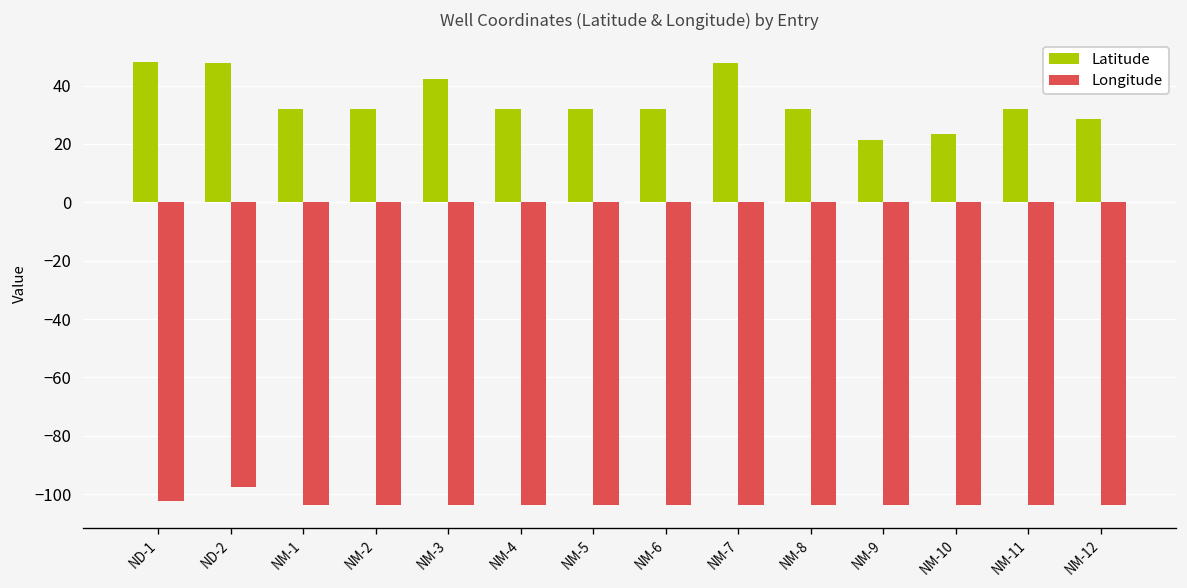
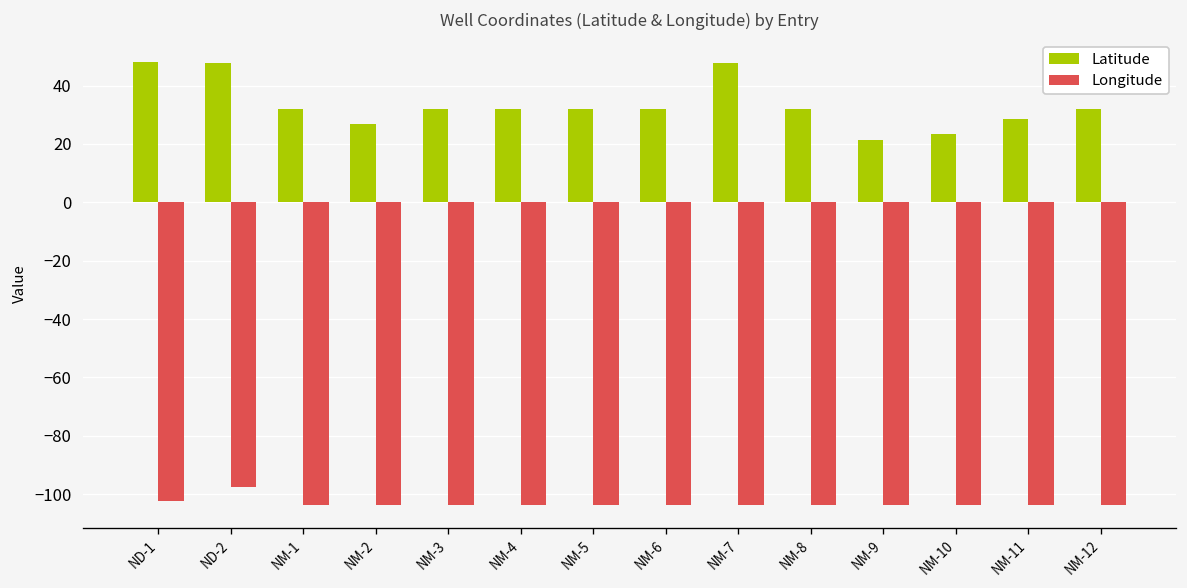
  {
    "Latitude": {
      "ND-1": 48,
      "ND-2": 48,
      "NM-1": 32,
-     "NM-2": 32,
-     "NM-3": 42,
+     "NM-2": 27,
+     "NM-3": 32,
      "NM-4": 32,
      "NM-5": 32,
      "NM-6": 32,
      "NM-7": 48,
      "NM-8": 32,
      "NM-9": 21,
      "NM-10": 24,
-     "NM-11": 32,
-     "NM-12": 29
+     "NM-11": 28,
+     "NM-12": 32
    },
    "Longitude": {
      "ND-1": -102,
      "ND-2": -97,
      "NM-1": -104,
      "NM-2": -104,
      "NM-3": -104,
      "NM-4": -104,
      "NM-5": -104,
      "NM-6": -104,
      "NM-7": -104,
      "NM-8": -104,
      "NM-9": -104,
      "NM-10": -104,
      "NM-11": -104,
      "NM-12": -104
    }
  }
